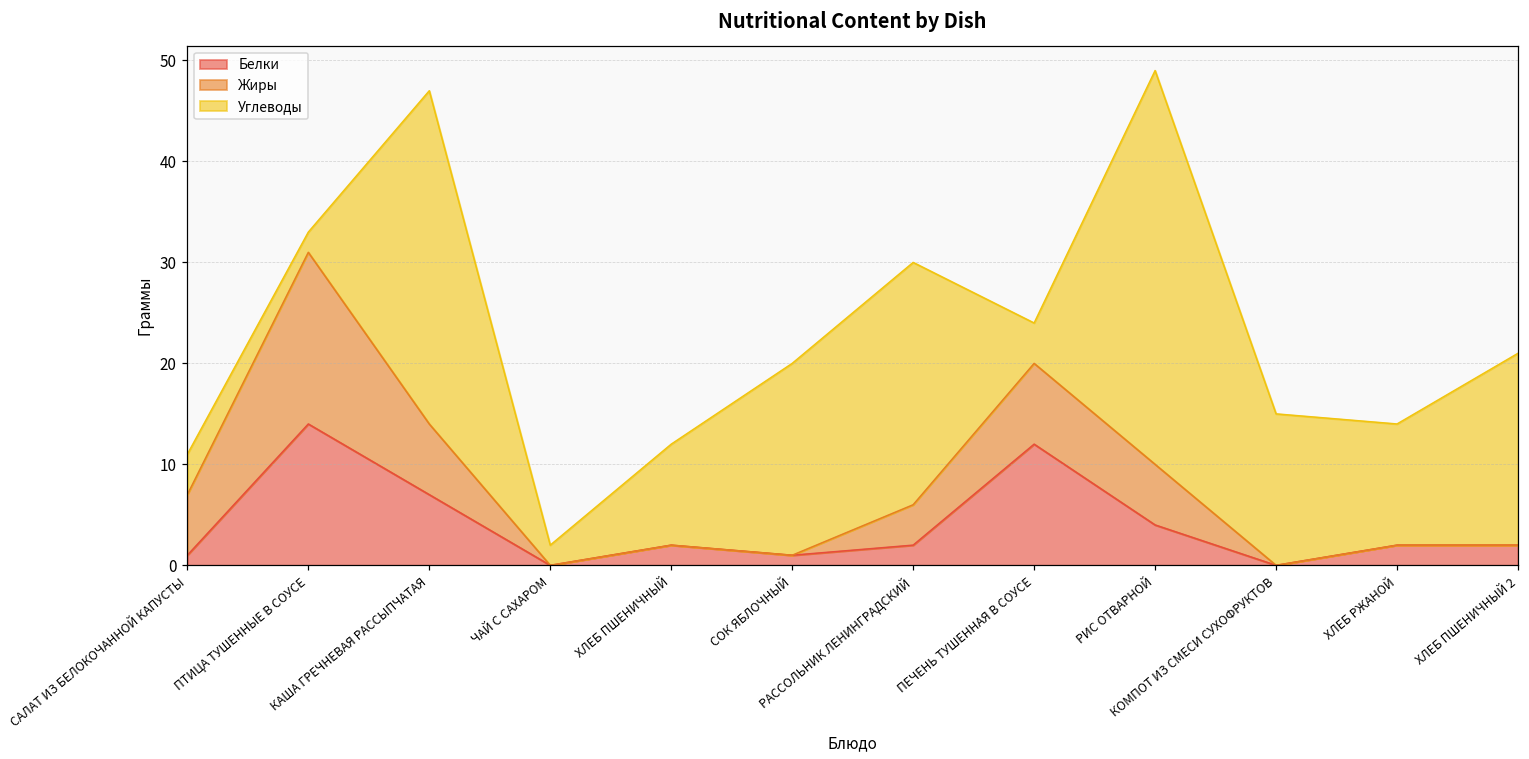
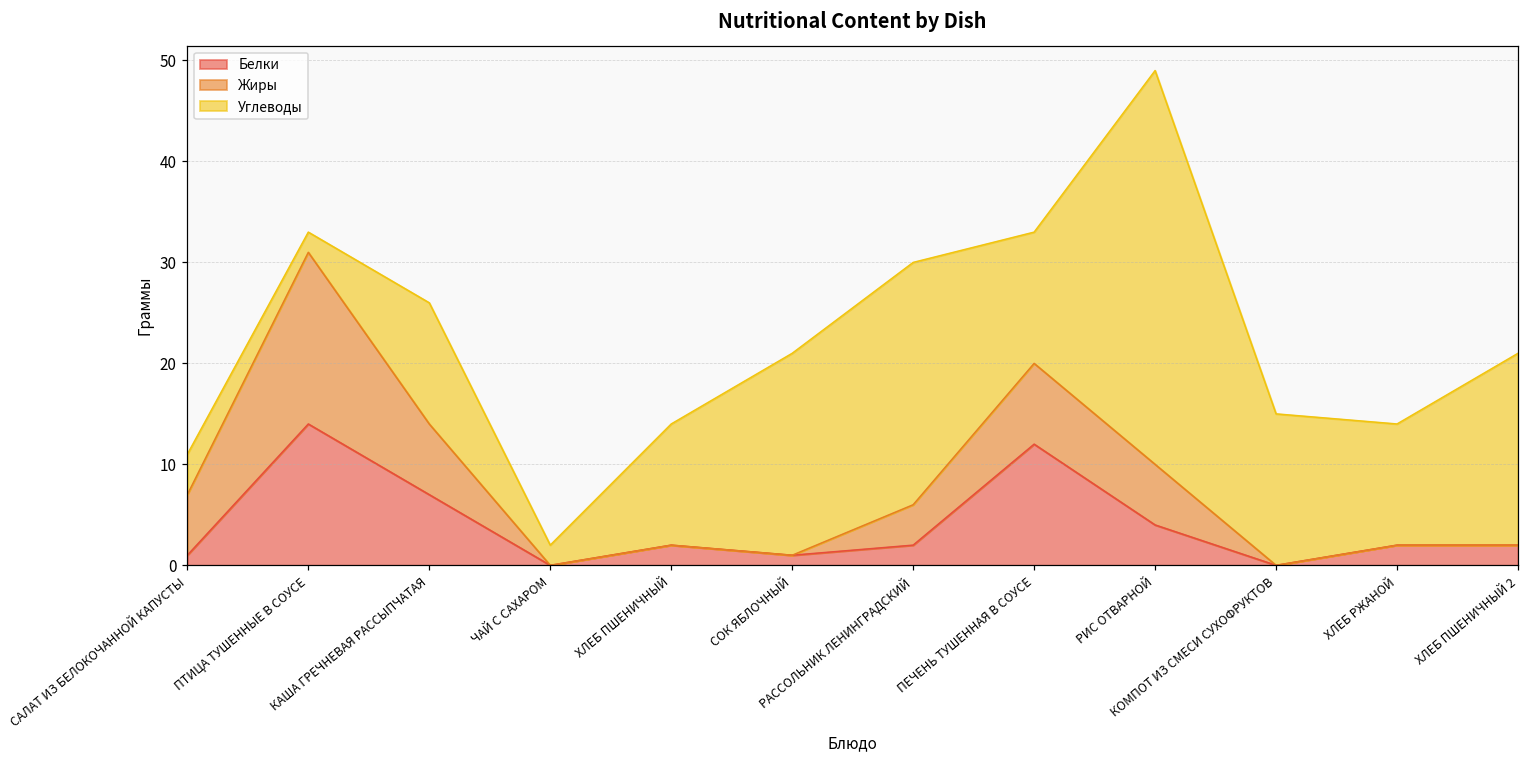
  {
    "Углеводы": {
      "САЛАТ ИЗ БЕЛОКОЧАННОЙ КАПУСТЫ": 4,
      "ПТИЦА ТУШЕННЫЕ В СОУСЕ": 2,
-     "КАША ГРЕЧНЕВАЯ РАССЫПЧАТАЯ": 33,
+     "КАША ГРЕЧНЕВАЯ РАССЫПЧАТАЯ": 12,
      "ЧАЙ С САХАРОМ": 2,
-     "ХЛЕБ ПШЕНИЧНЫЙ": 10,
-     "СОК ЯБЛОЧНЫЙ": 19,
+     "ХЛЕБ ПШЕНИЧНЫЙ": 12,
+     "СОК ЯБЛОЧНЫЙ": 20,
      "РАССОЛЬНИК ЛЕНИНГРАДСКИЙ": 24,
-     "ПЕЧЕНЬ ТУШЕННАЯ В СОУСЕ": 4,
+     "ПЕЧЕНЬ ТУШЕННАЯ В СОУСЕ": 13,
      "РИС ОТВАРНОЙ": 39,
      "КОМПОТ ИЗ СМЕСИ СУХОФРУКТОВ": 15,
      "ХЛЕБ РЖАНОЙ": 12,
      "ХЛЕБ ПШЕНИЧНЫЙ 2": 19
    }
  }
